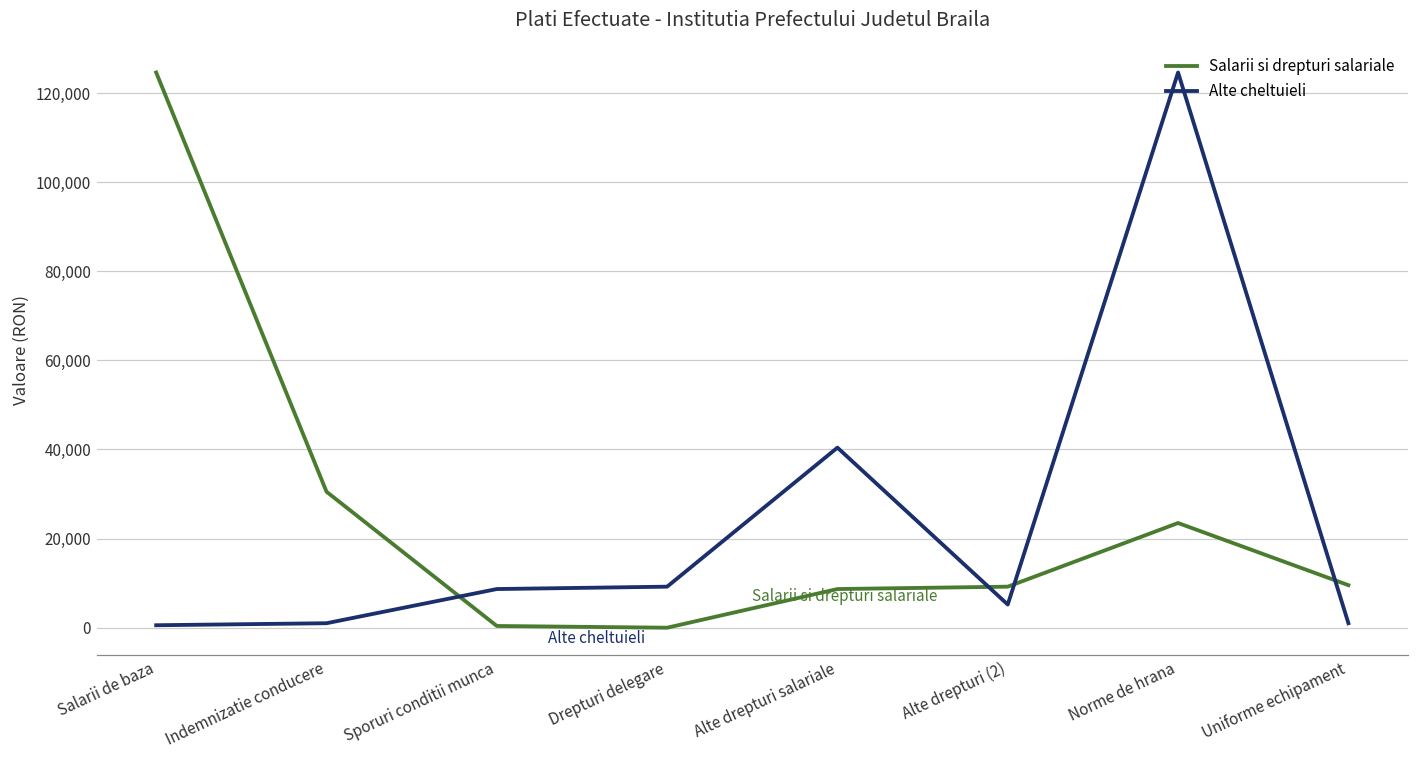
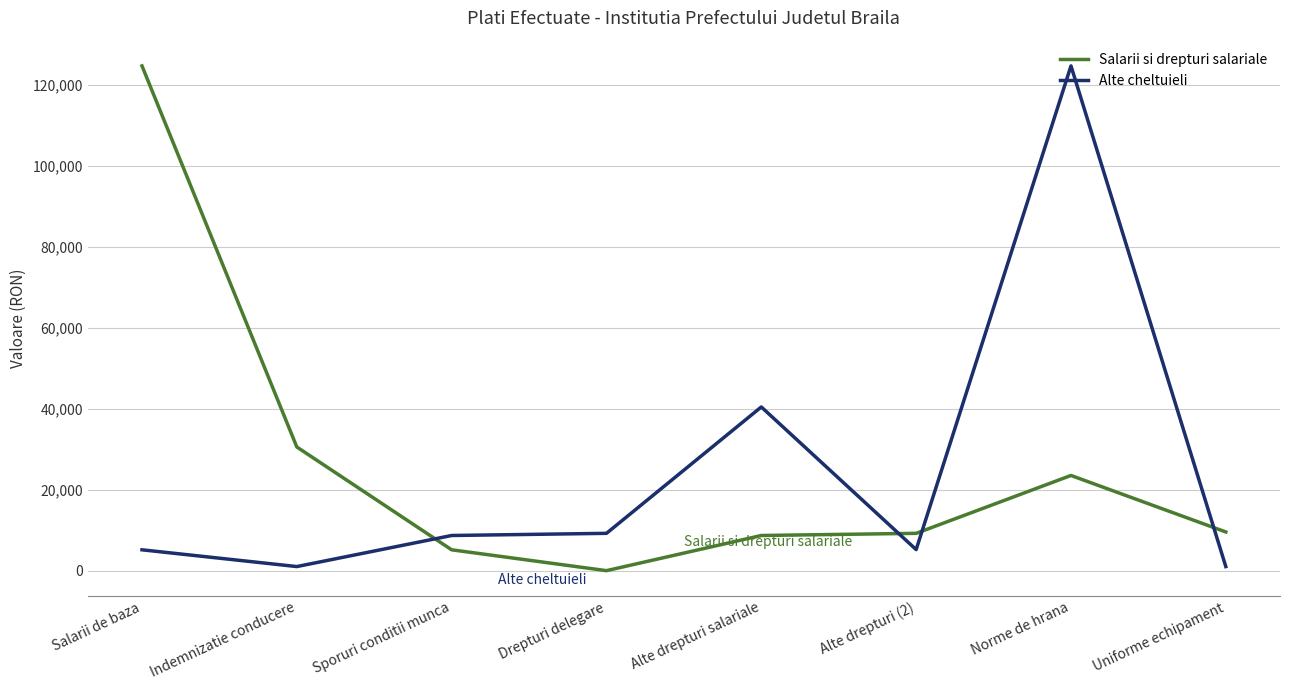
  {
    "Salarii si drepturi salariale": {
      "Salarii de baza": "125,000",
      "Indemnizatie conducere": "31,000",
-     "Sporuri conditii munca": "0",
+     "Sporuri conditii munca": "5,000",
      "Drepturi delegare": "0",
      "Alte drepturi salariale": "9,000",
      "Alte drepturi (2)": "9,000",
      "Norme de hrana": "23,000",
      "Uniforme echipament": "10,000"
    },
    "Alte cheltuieli": {
-     "Salarii de baza": "1,000",
+     "Salarii de baza": "5,000",
      "Indemnizatie conducere": "1,000",
      "Sporuri conditii munca": "9,000",
      "Drepturi delegare": "9,000",
      "Alte drepturi salariale": "40,000",
      "Alte drepturi (2)": "5,000",
      "Norme de hrana": "125,000",
      "Uniforme echipament": "1,000"
    }
  }
